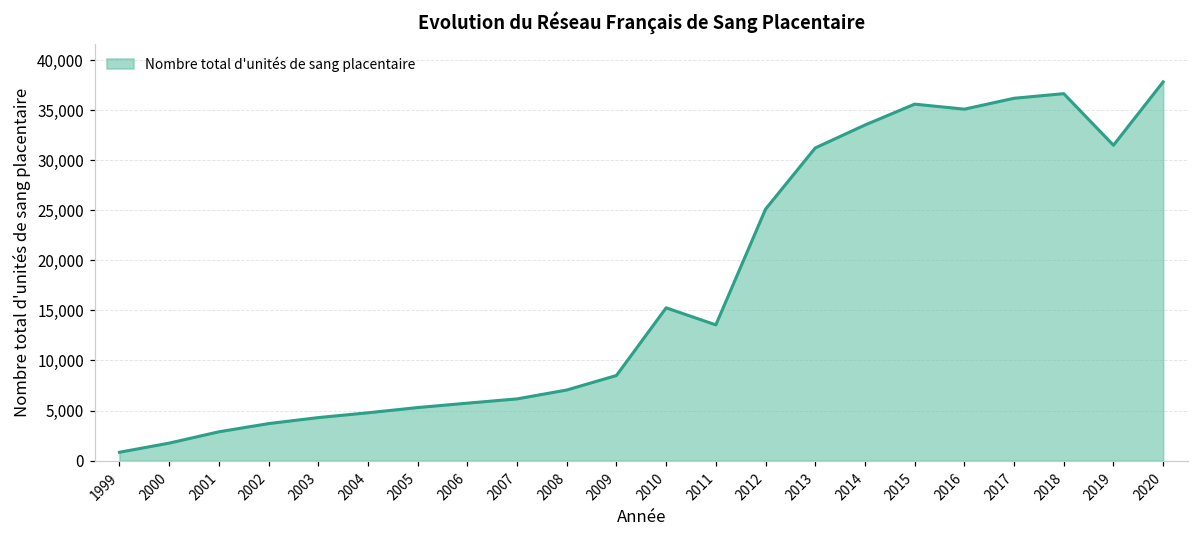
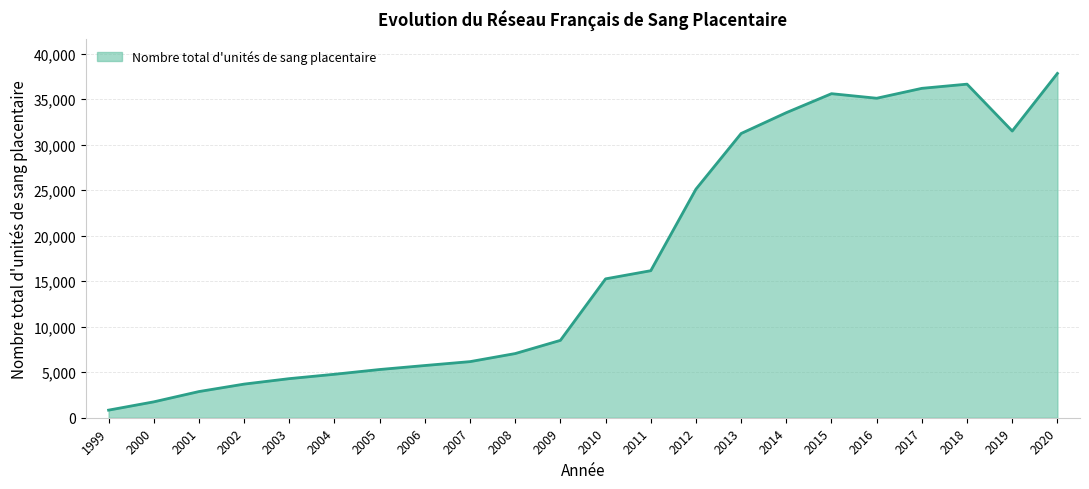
  {
    "1999": "1,000",
    "2000": "2,000",
    "2001": "3,000",
    "2002": "4,000",
    "2003": "4,000",
    "2004": "5,000",
    "2005": "5,000",
    "2006": "6,000",
    "2007": "6,000",
    "2008": "7,000",
    "2009": "9,000",
    "2010": "15,000",
-   "2011": "14,000",
+   "2011": "16,000",
    "2012": "25,000",
    "2013": "31,000",
    "2014": "34,000",
    "2015": "36,000",
    "2016": "35,000",
    "2017": "36,000",
    "2018": "37,000",
    "2019": "32,000",
    "2020": "38,000"
  }
